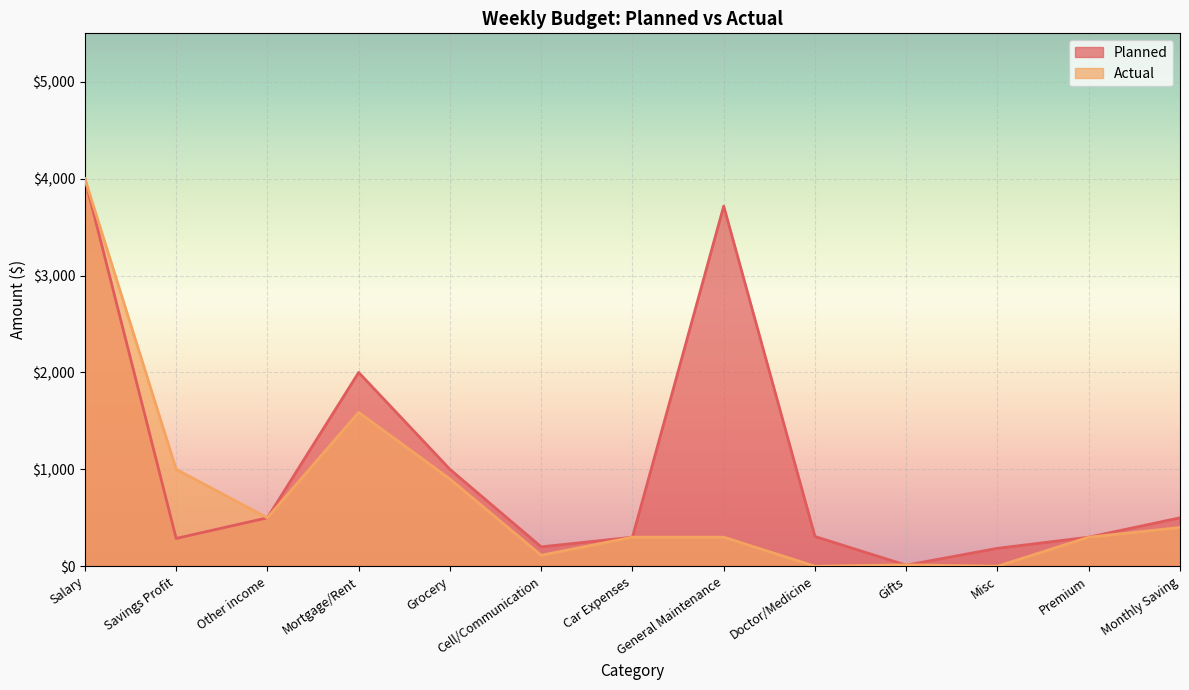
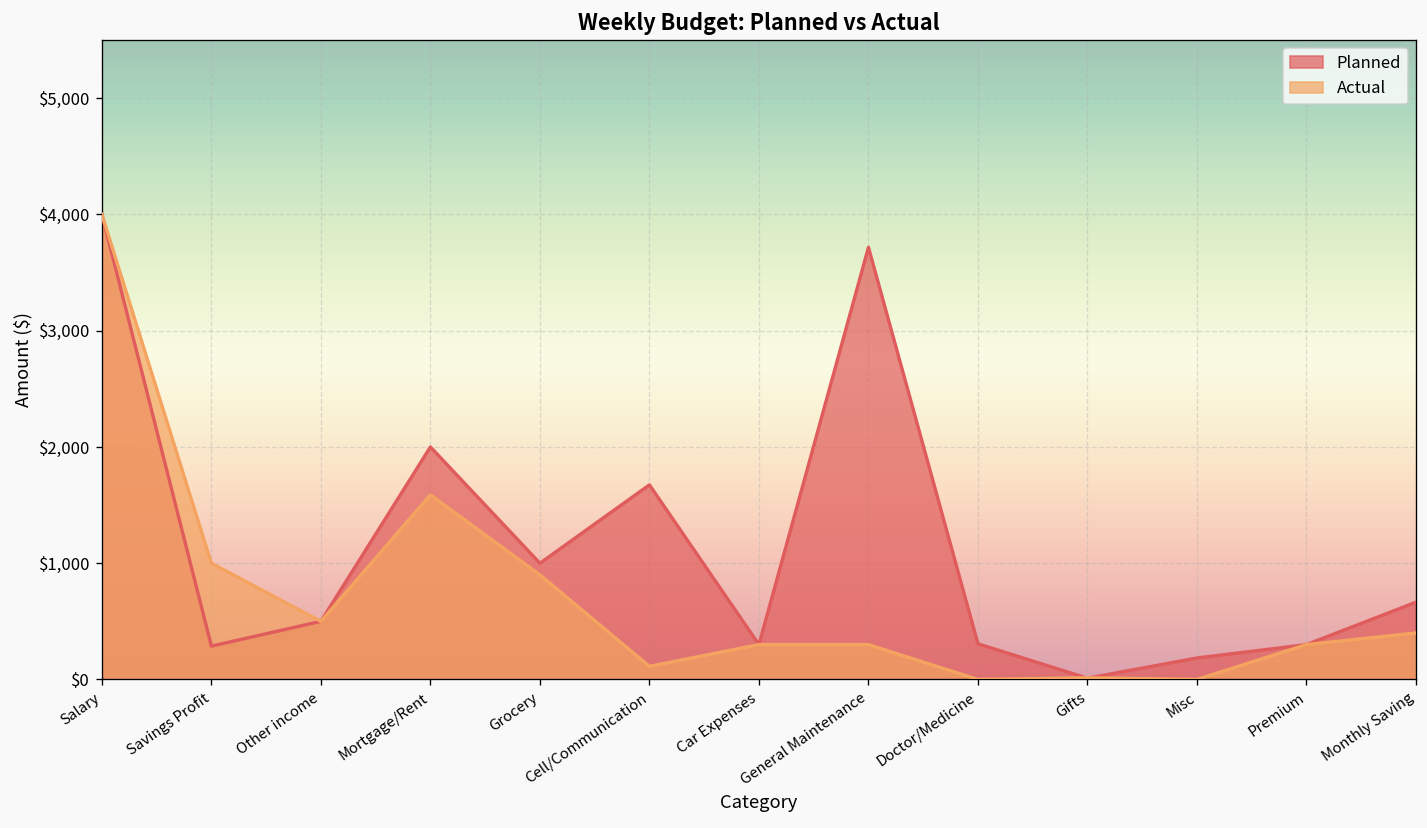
  {
    "Planned": {
      "Savings Profit": "$300",
      "Mortgage/Rent": "$2,000",
      "Grocery": "$1,000",
-     "Cell/Communication": "$200",
+     "Cell/Communication": "$1,700",
      "General Maintenance": "$3,700",
      "Doctor/Medicine": "$300",
      "Misc": "$200",
-     "Monthly Saving": "$500"
+     "Monthly Saving": "$700"
    },
    "Actual": {
      "Savings Profit": "$1,000",
      "Mortgage/Rent": "$1,600",
      "Grocery": "$900",
      "Cell/Communication": "$100",
      "General Maintenance": "$300",
      "Doctor/Medicine": "$0",
      "Misc": "$0",
      "Monthly Saving": "$400"
    }
  }
